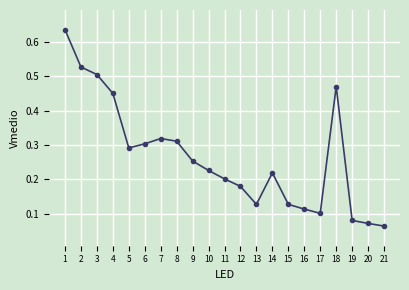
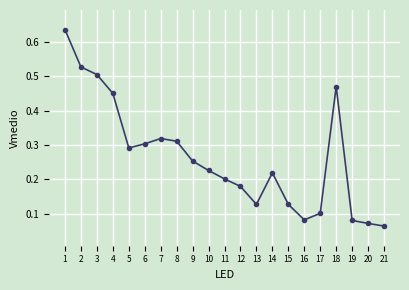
  {
    "1": 0.64,
    "2": 0.53,
    "3": 0.51,
    "4": 0.45,
    "5": 0.29,
    "6": 0.30,
    "7": 0.32,
    "8": 0.31,
    "9": 0.25,
    "10": 0.23,
    "11": 0.20,
    "12": 0.18,
    "13": 0.13,
    "14": 0.22,
    "15": 0.13,
-   "16": 0.11,
+   "16": 0.08,
    "17": 0.10,
    "18": 0.47,
    "19": 0.08,
    "20": 0.07,
    "21": 0.06
  }
